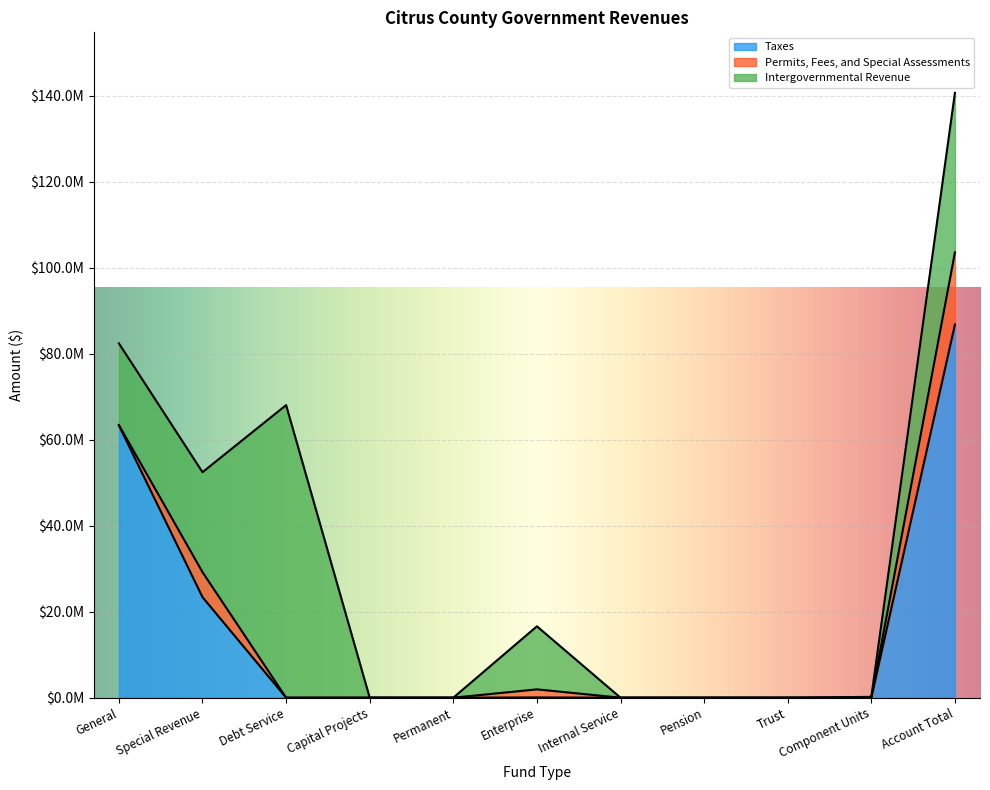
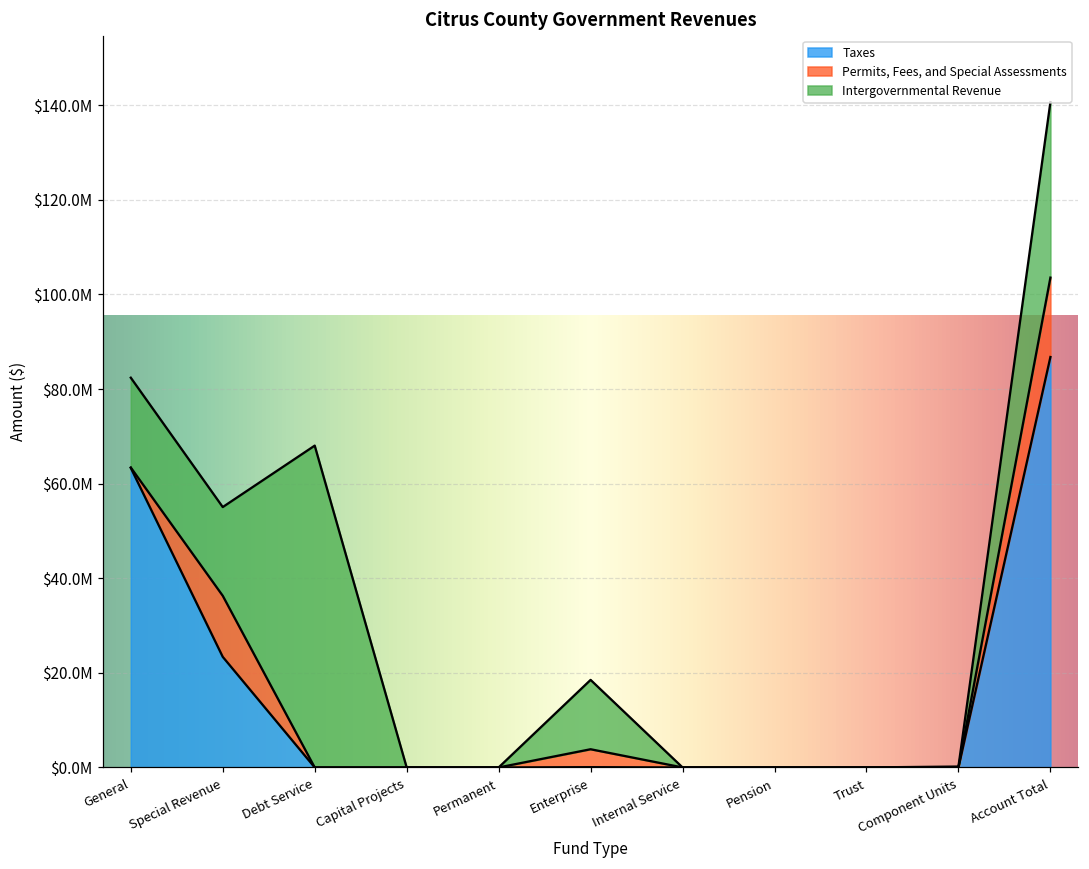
  {
    "Taxes": {
      "Special Revenue": "$23000000",
      "Enterprise": "$0",
      "Account Total": "$87000000"
    },
    "Permits, Fees, and Special Assessments": {
-     "Special Revenue": "$6000000",
-     "Enterprise": "$2000000",
+     "Special Revenue": "$13000000",
+     "Enterprise": "$4000000",
      "Account Total": "$17000000"
    },
    "Intergovernmental Revenue": {
      "General": "$19000000",
-     "Special Revenue": "$23000000",
+     "Special Revenue": "$19000000",
      "Debt Service": "$68000000",
      "Enterprise": "$15000000",
      "Account Total": "$37000000"
    }
  }
